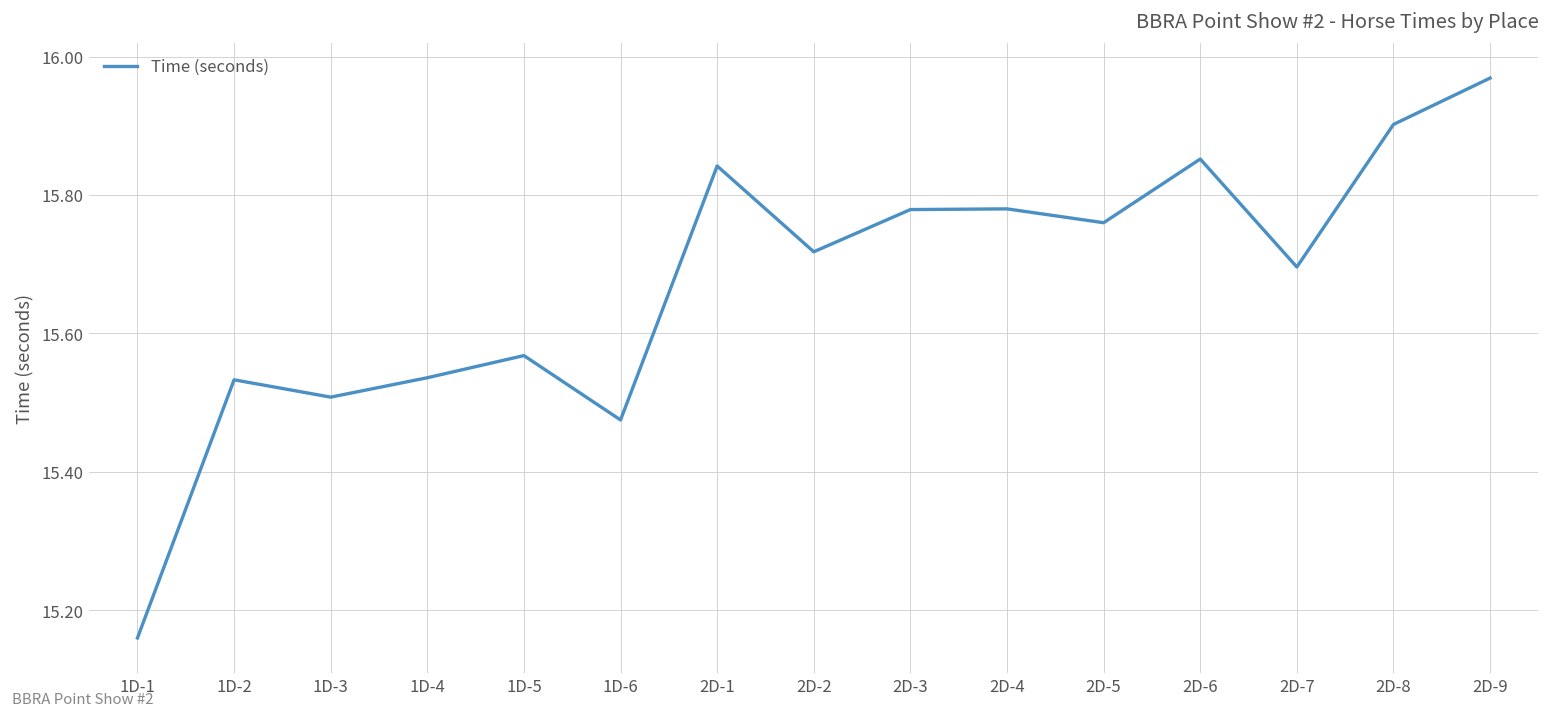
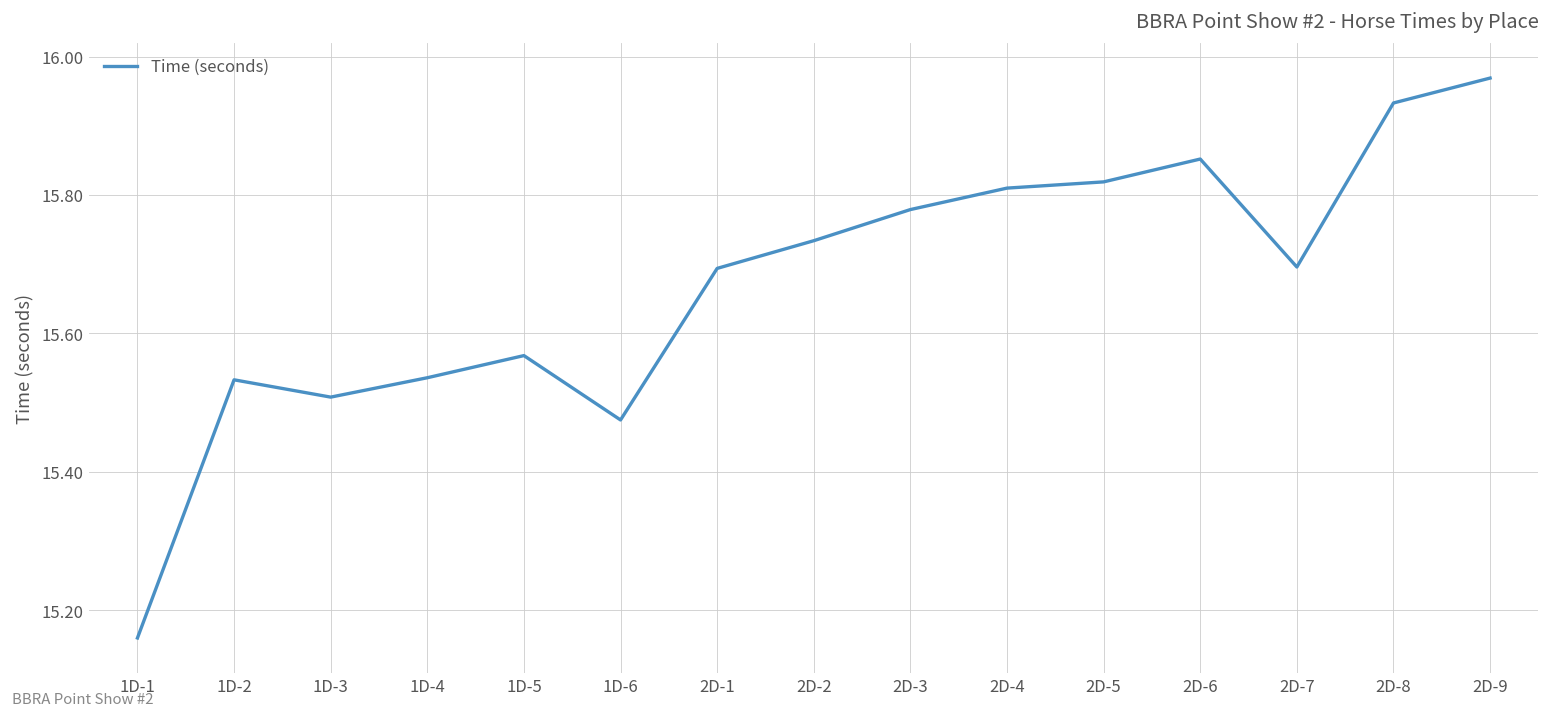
  {
    "1D-1": 15.16,
    "1D-2": 15.53,
    "1D-3": 15.51,
    "1D-4": 15.54,
    "1D-5": 15.57,
    "1D-6": 15.48,
-   "2D-1": 15.84,
-   "2D-2": 15.72,
+   "2D-1": 15.69,
+   "2D-2": 15.73,
    "2D-3": 15.78,
-   "2D-4": 15.78,
-   "2D-5": 15.76,
+   "2D-4": 15.81,
+   "2D-5": 15.82,
    "2D-6": 15.85,
    "2D-7": 15.70,
-   "2D-8": 15.90,
+   "2D-8": 15.93,
    "2D-9": 15.97
  }
